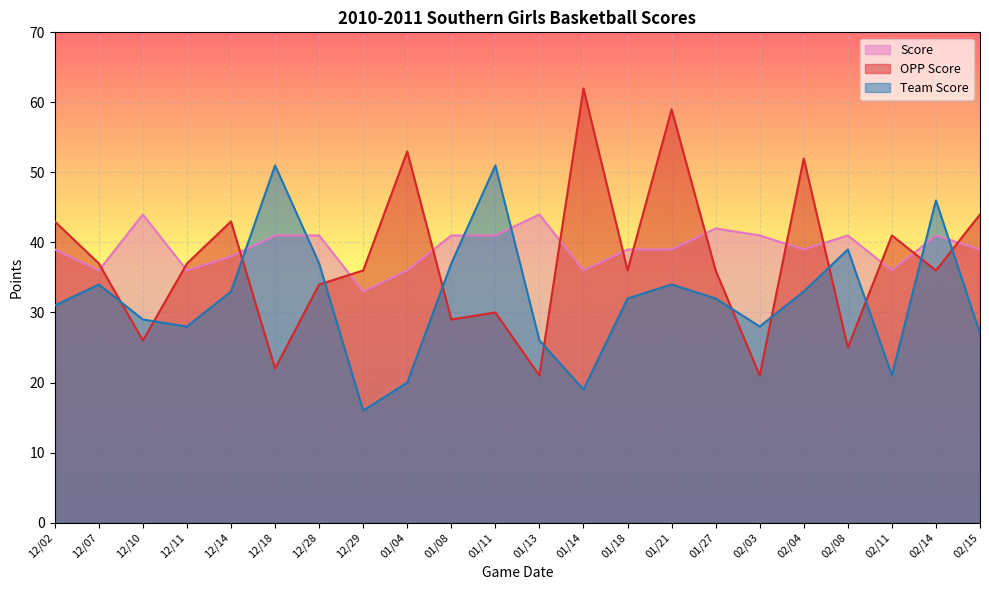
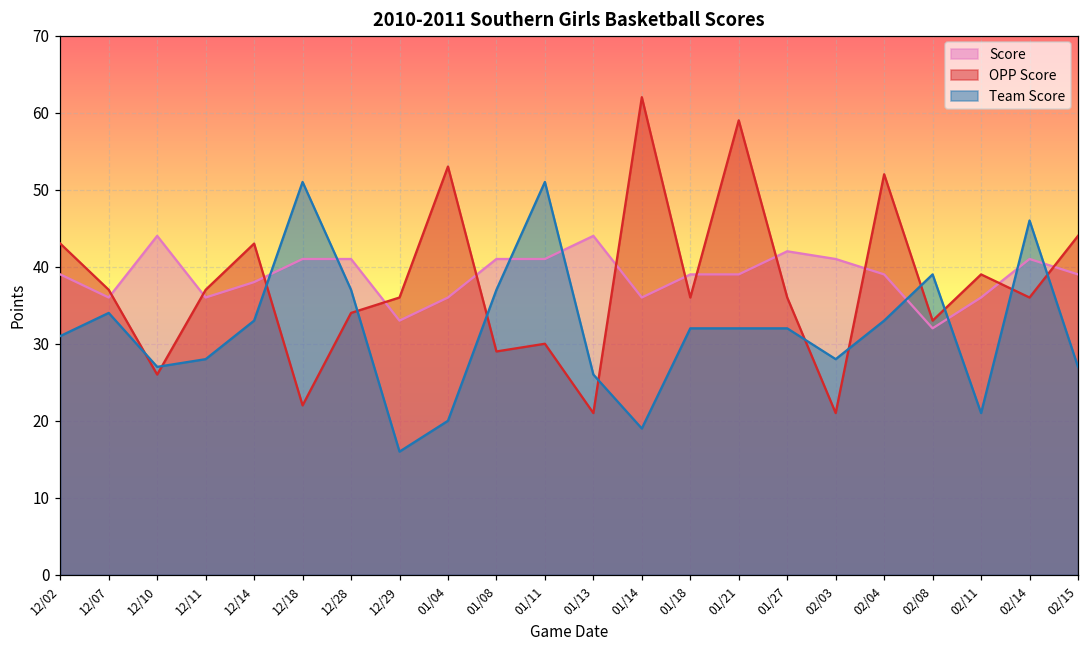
  {
    "Score": {
      "12/02": 39,
      "12/07": 36,
      "12/10": 44,
      "12/11": 36,
      "12/14": 38,
      "12/18": 41,
      "12/28": 41,
      "12/29": 33,
      "01/04": 36,
      "01/08": 41,
      "01/11": 41,
      "01/13": 44,
      "01/14": 36,
      "01/18": 39,
      "01/21": 39,
      "01/27": 42,
      "02/03": 41,
      "02/04": 39,
-     "02/08": 41,
+     "02/08": 32,
      "02/11": 36,
      "02/14": 41,
      "02/15": 39
    },
    "OPP Score": {
      "12/02": 43,
      "12/07": 37,
      "12/10": 26,
      "12/11": 37,
      "12/14": 43,
      "12/18": 22,
      "12/28": 34,
      "12/29": 36,
      "01/04": 53,
      "01/08": 29,
      "01/11": 30,
      "01/13": 21,
      "01/14": 62,
      "01/18": 36,
      "01/21": 59,
      "01/27": 36,
      "02/03": 21,
      "02/04": 52,
-     "02/08": 25,
-     "02/11": 41,
+     "02/08": 33,
+     "02/11": 39,
      "02/14": 36,
      "02/15": 44
    },
    "Team Score": {
      "12/02": 31,
      "12/07": 34,
-     "12/10": 29,
+     "12/10": 27,
      "12/11": 28,
      "12/14": 33,
      "12/18": 51,
      "12/28": 37,
      "12/29": 16,
      "01/04": 20,
      "01/08": 37,
      "01/11": 51,
      "01/13": 26,
      "01/14": 19,
      "01/18": 32,
-     "01/21": 34,
+     "01/21": 32,
      "01/27": 32,
      "02/03": 28,
      "02/04": 33,
      "02/08": 39,
      "02/11": 21,
      "02/14": 46,
      "02/15": 27
    }
  }
